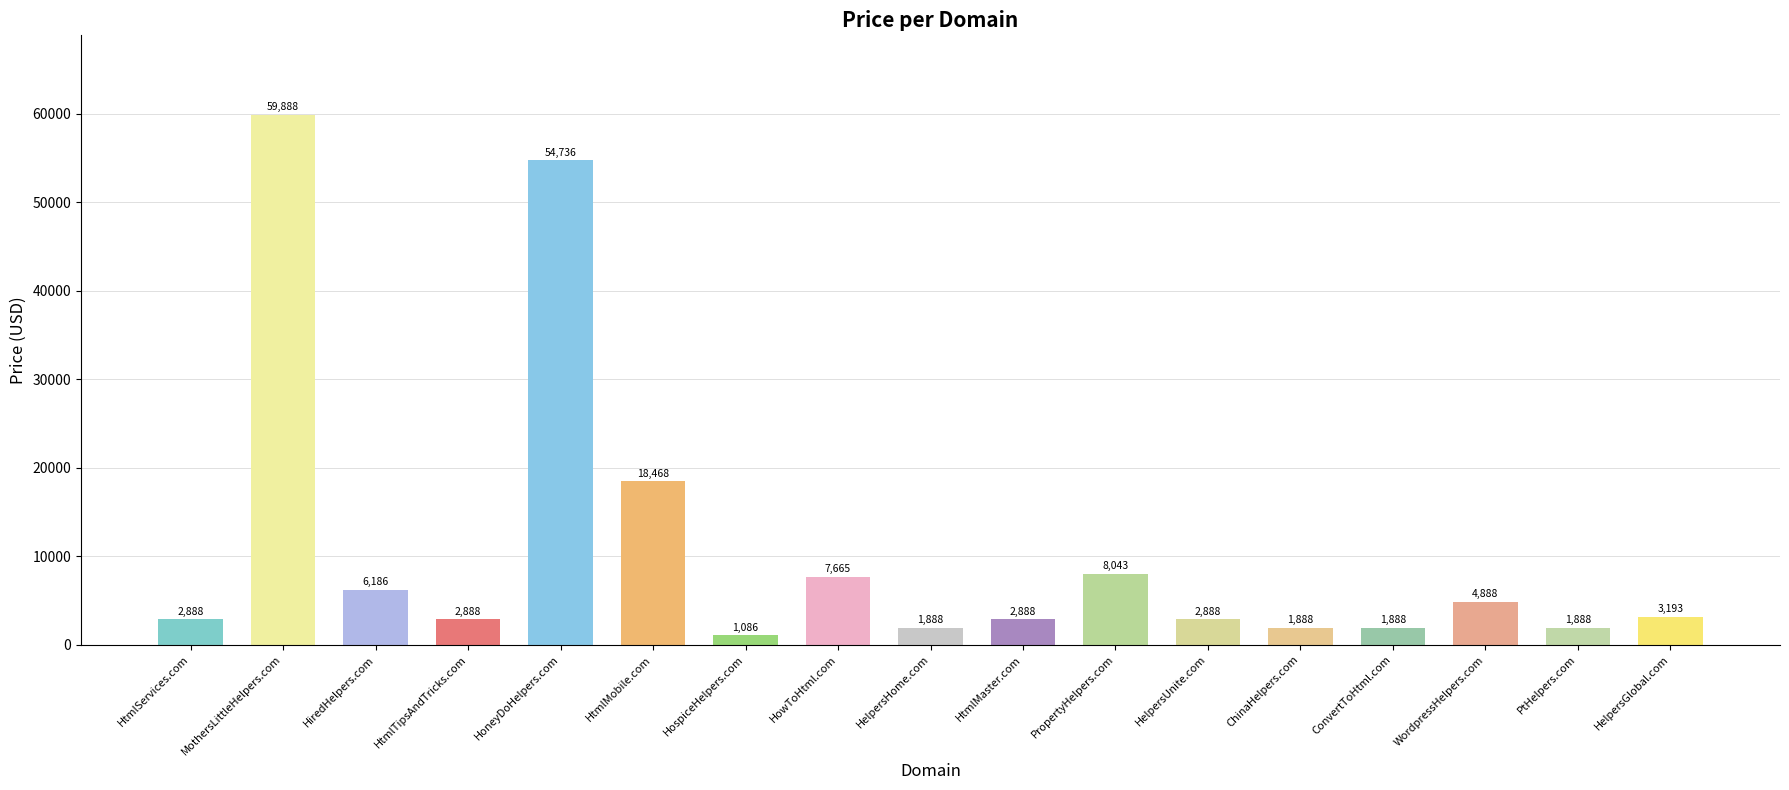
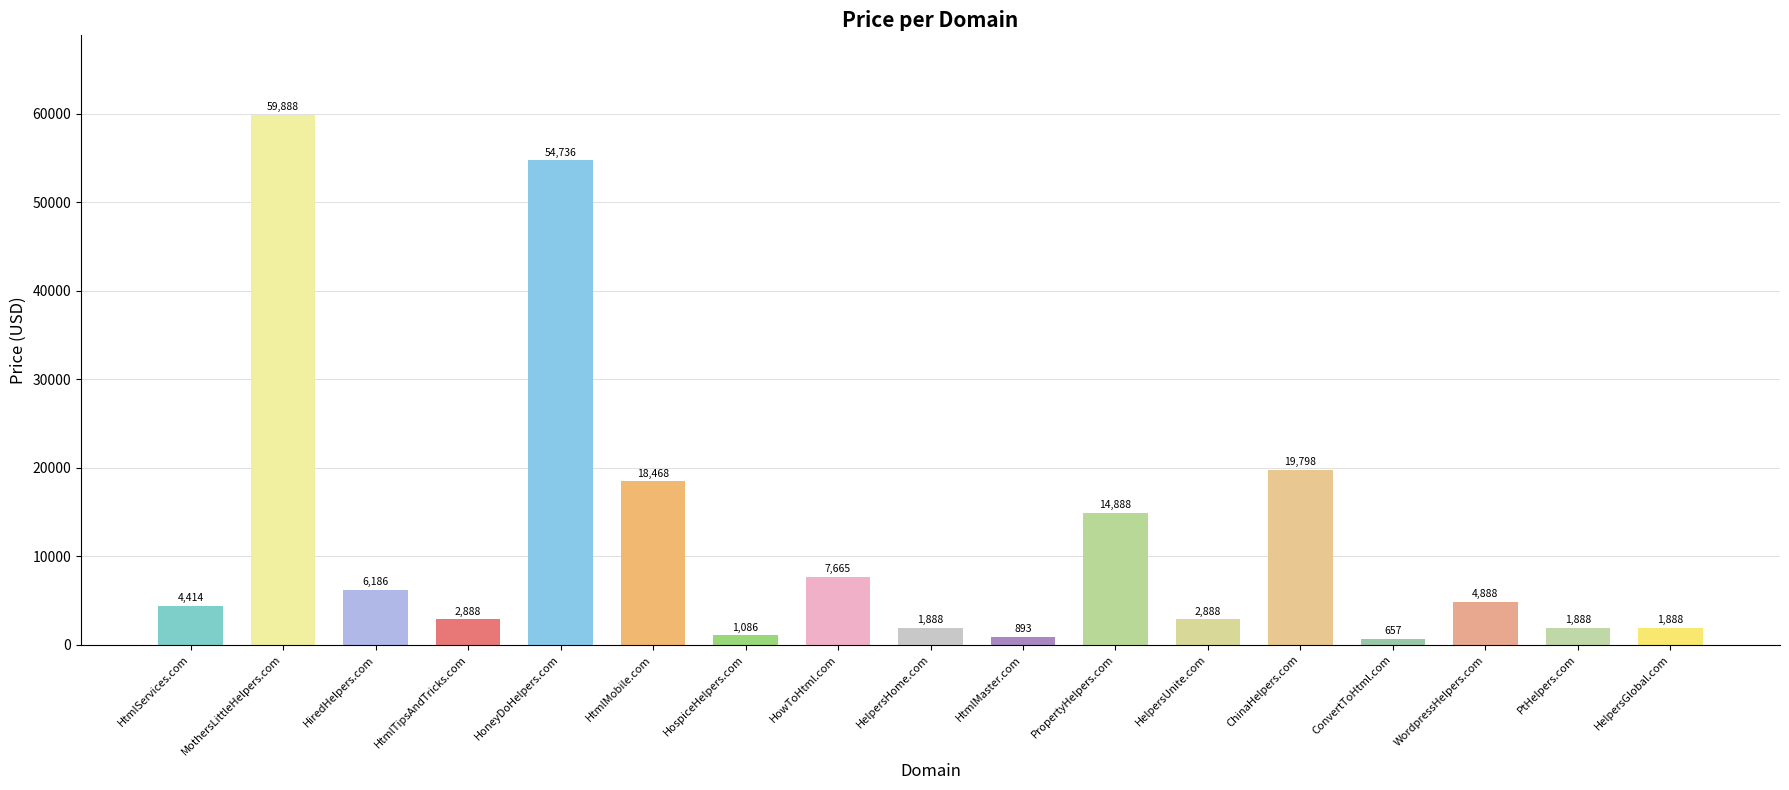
  {
-   "HtmlServices.com": "2,888",
+   "HtmlServices.com": "4,414",
    "MothersLittleHelpers.com": "59,888",
    "HiredHelpers.com": "6,186",
    "HtmlTipsAndTricks.com": "2,888",
    "HoneyDoHelpers.com": "54,736",
    "HtmlMobile.com": "18,468",
    "HospiceHelpers.com": "1,086",
    "HowToHtml.com": "7,665",
    "HelpersHome.com": "1,888",
-   "HtmlMaster.com": "2,888",
-   "PropertyHelpers.com": "8,043",
+   "HtmlMaster.com": "893",
+   "PropertyHelpers.com": "14,888",
    "HelpersUnite.com": "2,888",
-   "ChinaHelpers.com": "1,888",
-   "ConvertToHtml.com": "1,888",
+   "ChinaHelpers.com": "19,798",
+   "ConvertToHtml.com": "657",
    "WordpressHelpers.com": "4,888",
    "PtHelpers.com": "1,888",
-   "HelpersGlobal.com": "3,193"
+   "HelpersGlobal.com": "1,888"
  }
